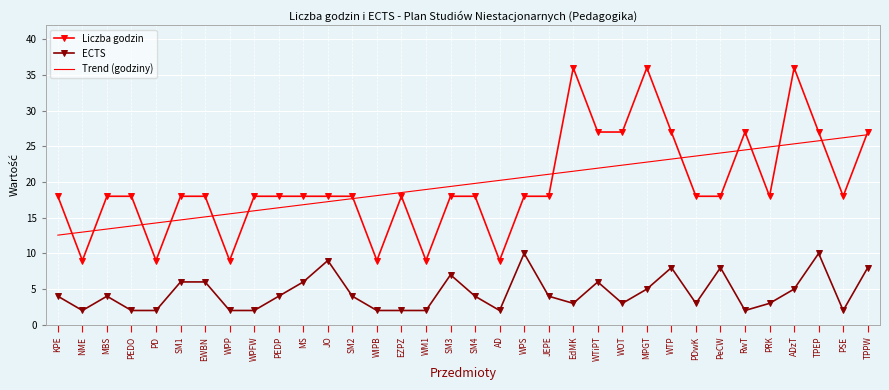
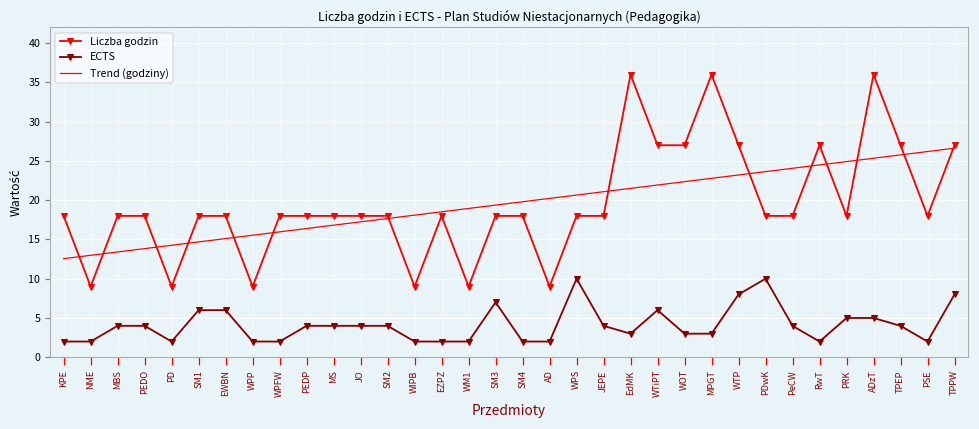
  {
    "ECTS": {
-     "KPE": 4,
+     "KPE": 2,
      "NME": 2,
      "MBS": 4,
-     "PEDO": 2,
+     "PEDO": 4,
      "PD": 2,
      "SM1": 6,
      "EWBN": 6,
      "WPP": 2,
      "WPFW": 2,
      "PEDP": 4,
-     "MS": 6,
-     "JO": 9,
+     "MS": 4,
+     "JO": 4,
      "SM2": 4,
      "WIPB": 2,
      "EZPZ": 2,
      "WM1": 2,
      "SM3": 7,
-     "SM4": 4,
+     "SM4": 2,
      "AD": 2,
      "WPS": 10,
      "JEPE": 4,
      "EdMK": 3,
      "WTiPT": 6,
      "WOT": 3,
-     "MPGT": 5,
+     "MPGT": 3,
      "WTP": 8,
-     "PDwK": 3,
-     "PeCW": 8,
+     "PDwK": 10,
+     "PeCW": 4,
      "RwT": 2,
-     "PRK": 3,
+     "PRK": 5,
      "ADzT": 5,
-     "TPEP": 10,
+     "TPEP": 4,
      "PSE": 2,
      "TPPW": 8
    }
  }
